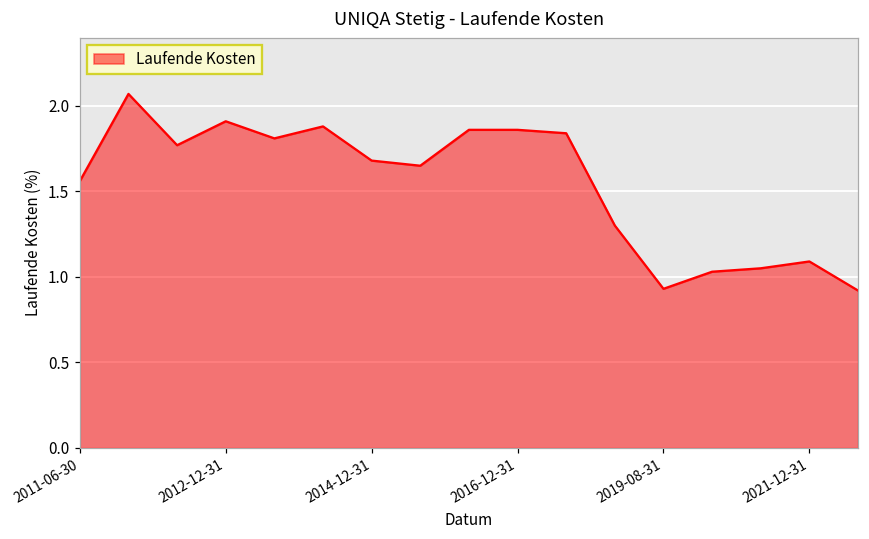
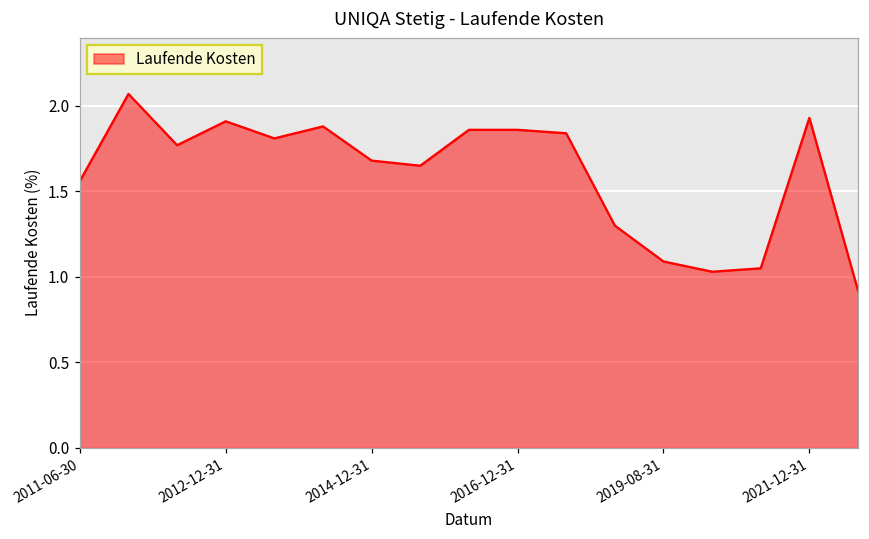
  {
    "2011-06-30": 1.56,
    "2012-12-31": 1.91,
    "2014-12-31": 1.68,
    "2016-12-31": 1.86,
-   "2019-08-31": 0.93,
-   "2021-12-31": 1.09
+   "2019-08-31": 1.09,
+   "2021-12-31": 1.93
  }
